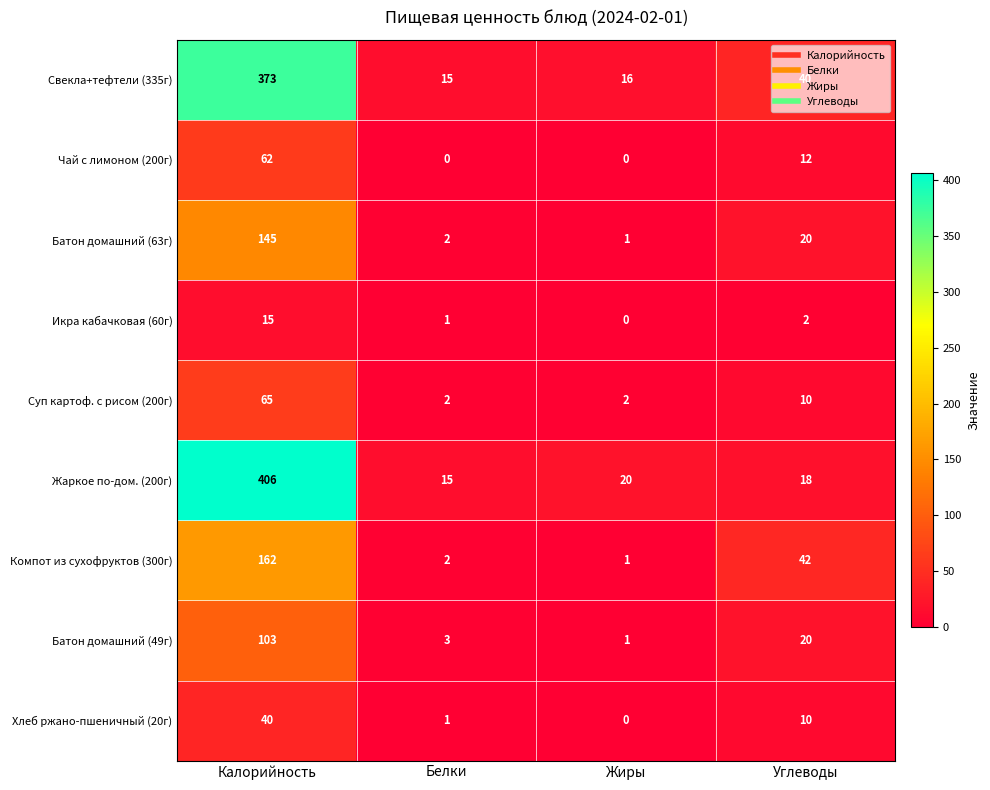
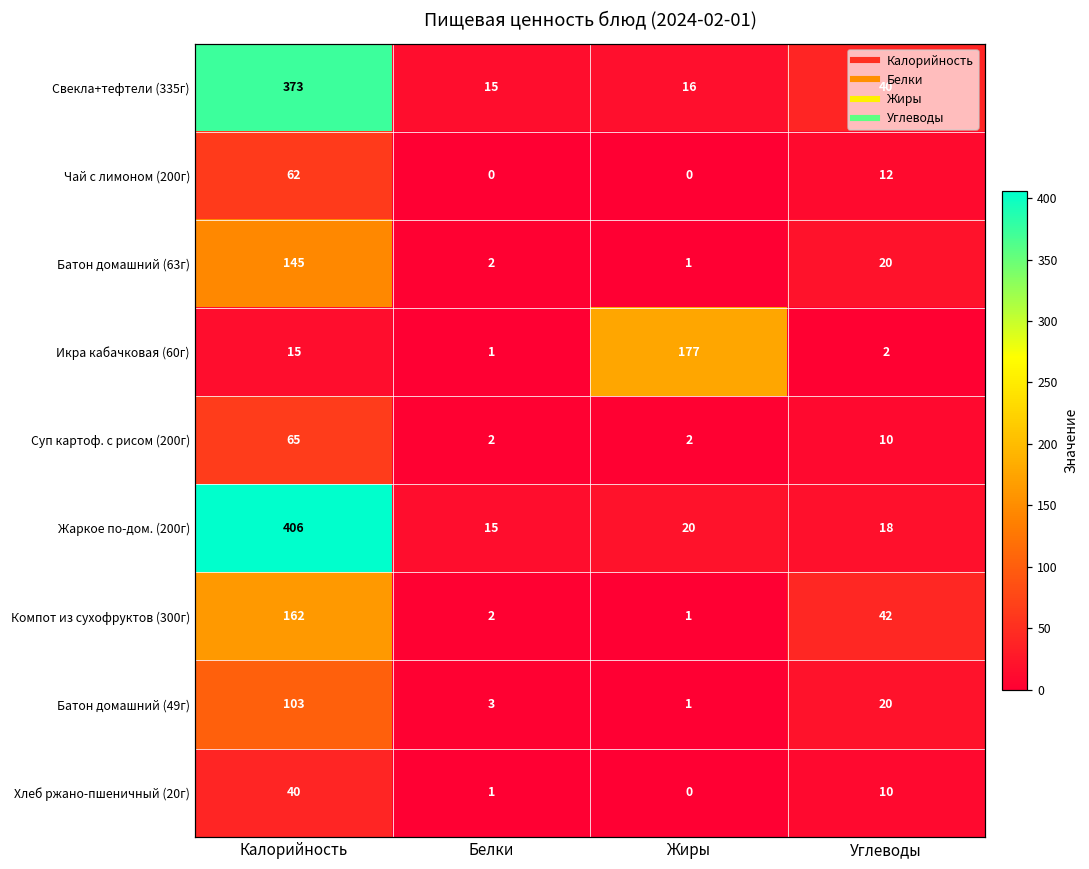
  {
    "Свекла+тефтели (335г)": {
      "Калорийность": 373,
      "Белки": 15,
      "Жиры": 16
    },
    "Чай с лимоном (200г)": {
      "Калорийность": 62,
      "Белки": 0,
      "Жиры": 0,
      "Углеводы": 12
    },
    "Батон домашний (63г)": {
      "Калорийность": 145,
      "Белки": 2,
      "Жиры": 1,
      "Углеводы": 20
    },
    "Икра кабачковая (60г)": {
      "Калорийность": 15,
      "Белки": 1,
-     "Жиры": 0,
+     "Жиры": 177,
      "Углеводы": 2
    },
    "Суп картоф. с рисом (200г)": {
      "Калорийность": 65,
      "Белки": 2,
      "Жиры": 2,
      "Углеводы": 10
    },
    "Жаркое по-дом. (200г)": {
      "Калорийность": 406,
      "Белки": 15,
      "Жиры": 20,
      "Углеводы": 18
    },
    "Компот из сухофруктов (300г)": {
      "Калорийность": 162,
      "Белки": 2,
      "Жиры": 1,
      "Углеводы": 42
    },
    "Батон домашний (49г)": {
      "Калорийность": 103,
      "Белки": 3,
      "Жиры": 1,
      "Углеводы": 20
    },
    "Хлеб ржано-пшеничный (20г)": {
      "Калорийность": 40,
      "Белки": 1,
      "Жиры": 0,
      "Углеводы": 10
    }
  }
